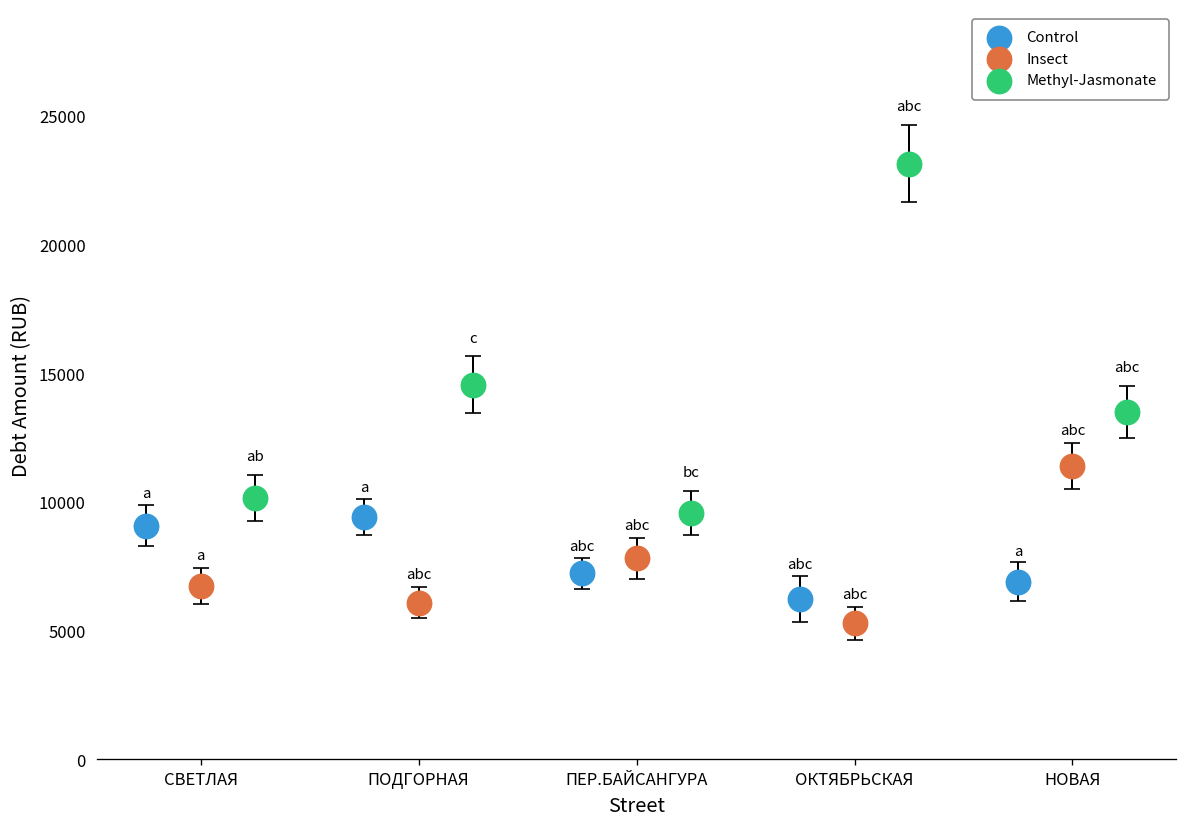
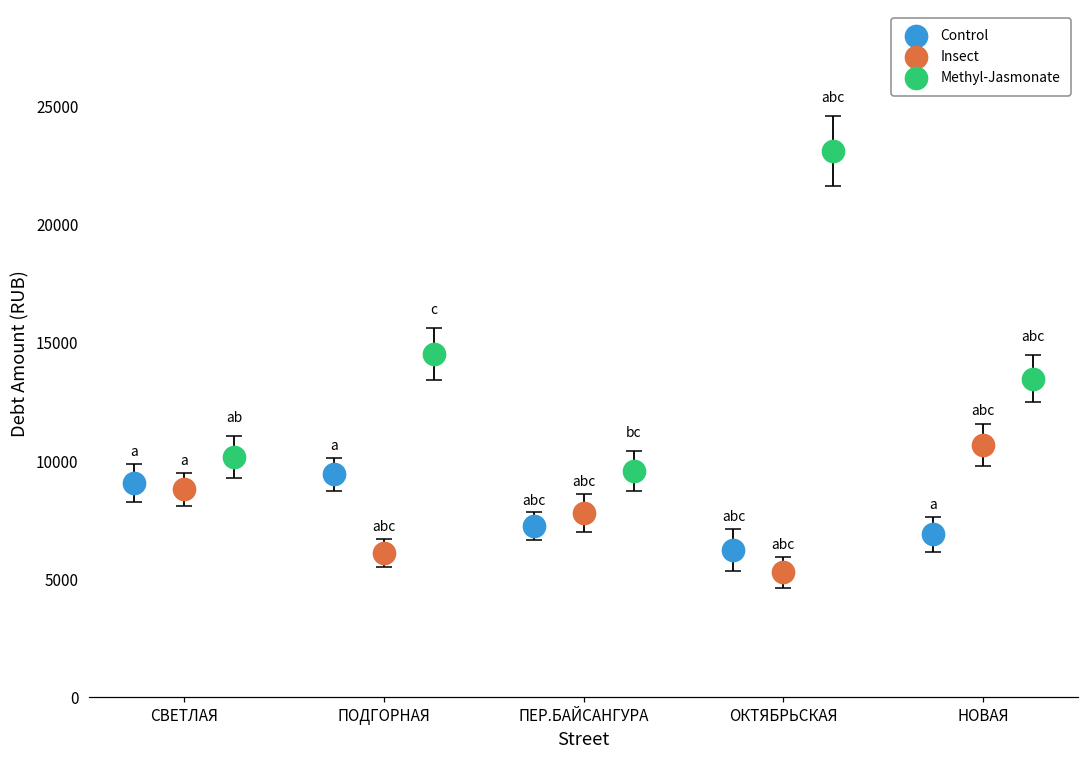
  {
    "Insect": {
-     "СВЕТЛАЯ": 6700,
-     "НОВАЯ": 11400
+     "СВЕТЛАЯ": 8800,
+     "НОВАЯ": 10700
    }
  }
